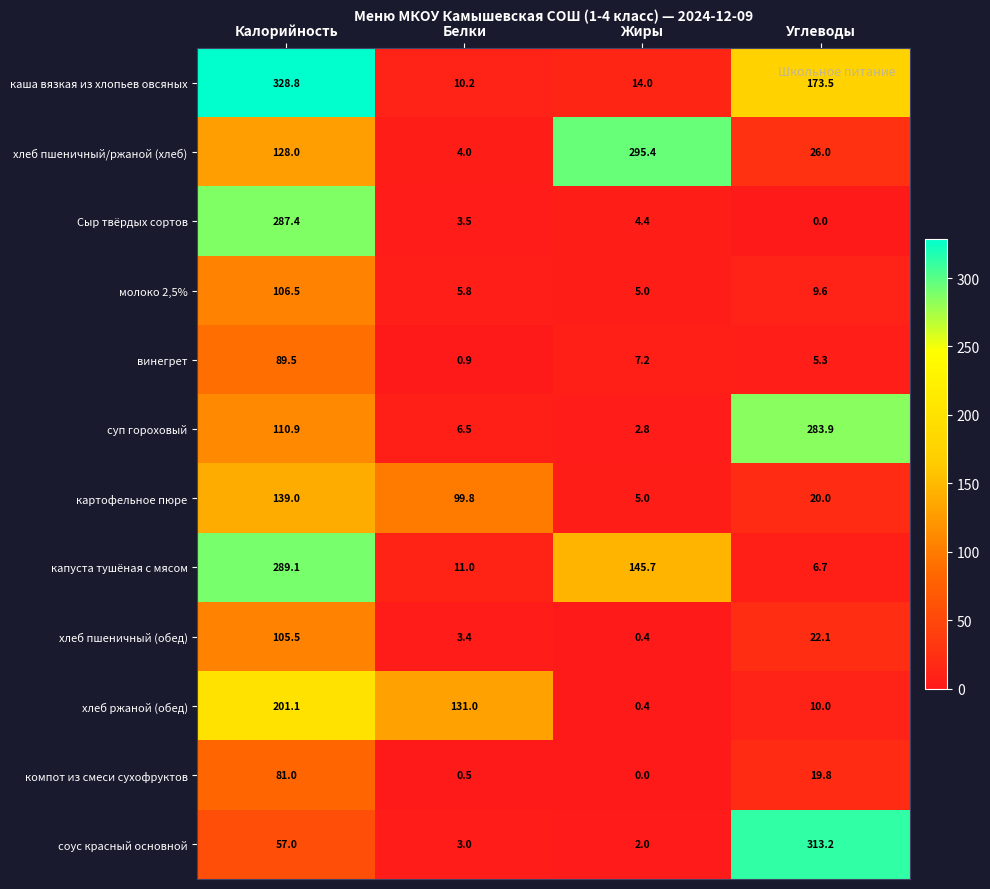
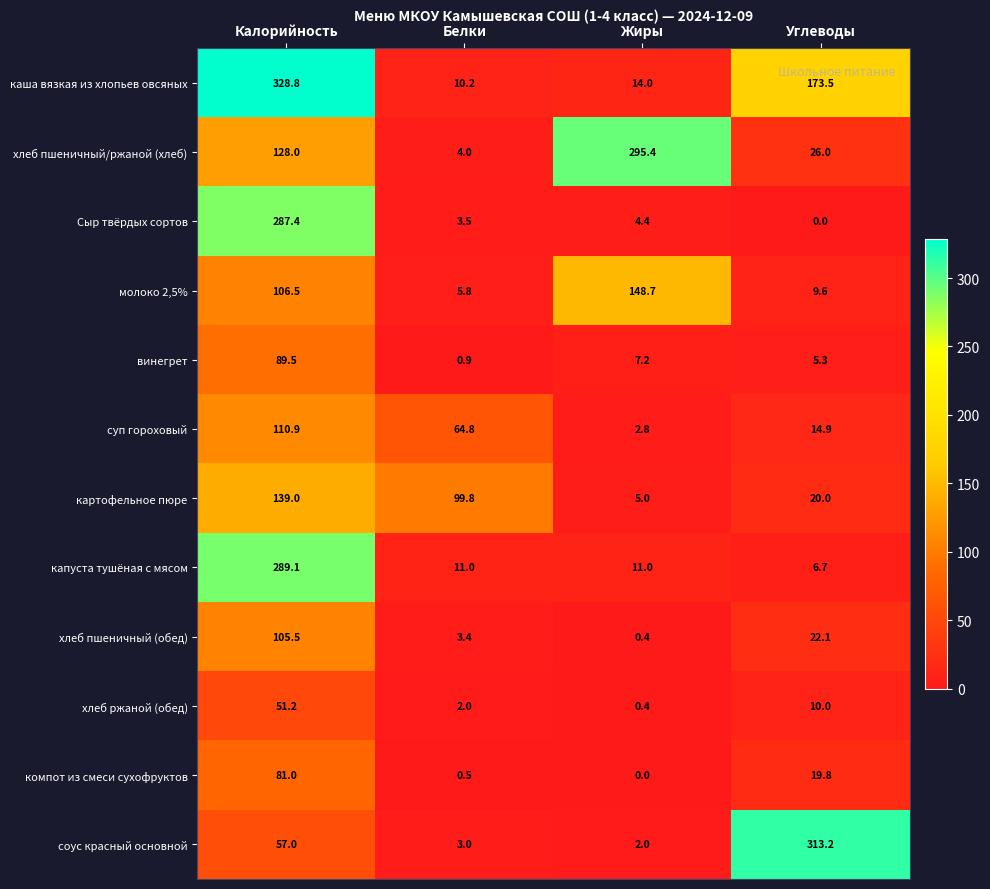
  {
    "каша вязкая из хлопьев овсяных": {
      "Калорийность": 328.8,
      "Белки": 10.2,
      "Жиры": 14.0
    },
    "хлеб пшеничный/ржаной (хлеб)": {
      "Калорийность": 128.0,
      "Белки": 4.0,
      "Жиры": 295.4,
      "Углеводы": 26.0
    },
    "Сыр твёрдых сортов": {
      "Калорийность": 287.4,
      "Белки": 3.5,
      "Жиры": 4.4,
      "Углеводы": 0.0
    },
    "молоко 2,5%": {
      "Калорийность": 106.5,
      "Белки": 5.8,
-     "Жиры": 5.0,
+     "Жиры": 148.7,
      "Углеводы": 9.6
    },
    "винегрет": {
      "Калорийность": 89.5,
      "Белки": 0.9,
      "Жиры": 7.2,
      "Углеводы": 5.3
    },
    "суп гороховый": {
      "Калорийность": 110.9,
-     "Белки": 6.5,
+     "Белки": 64.8,
      "Жиры": 2.8,
-     "Углеводы": 283.9
+     "Углеводы": 14.9
    },
    "картофельное пюре": {
      "Калорийность": 139.0,
      "Белки": 99.8,
      "Жиры": 5.0,
      "Углеводы": 20.0
    },
    "капуста тушёная с мясом": {
      "Калорийность": 289.1,
      "Белки": 11.0,
-     "Жиры": 145.7,
+     "Жиры": 11.0,
      "Углеводы": 6.7
    },
    "хлеб пшеничный (обед)": {
      "Калорийность": 105.5,
      "Белки": 3.4,
      "Жиры": 0.4,
      "Углеводы": 22.1
    },
    "хлеб ржаной (обед)": {
-     "Калорийность": 201.1,
-     "Белки": 131.0,
+     "Калорийность": 51.2,
+     "Белки": 2.0,
      "Жиры": 0.4,
      "Углеводы": 10.0
    },
    "компот из смеси сухофруктов": {
      "Калорийность": 81.0,
      "Белки": 0.5,
      "Жиры": 0.0,
      "Углеводы": 19.8
    },
    "соус красный основной": {
      "Калорийность": 57.0,
      "Белки": 3.0,
      "Жиры": 2.0,
      "Углеводы": 313.2
    }
  }
